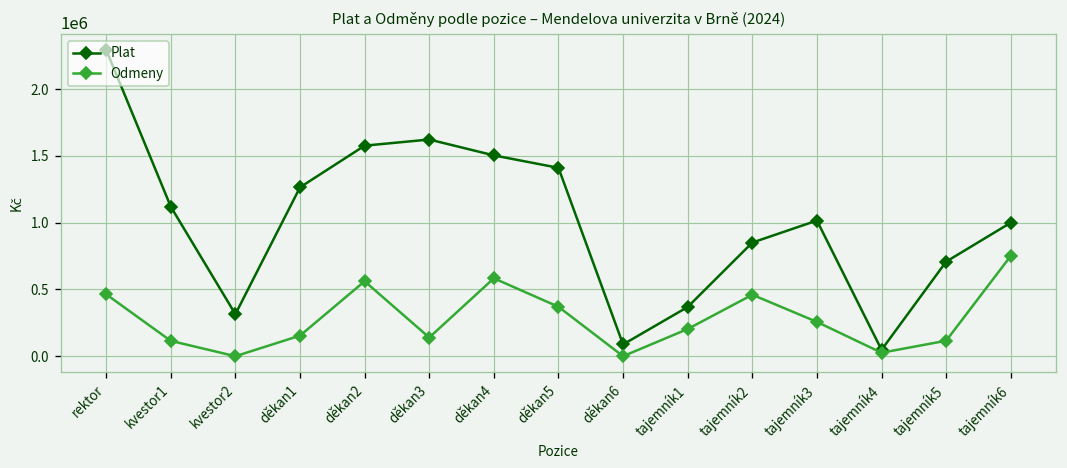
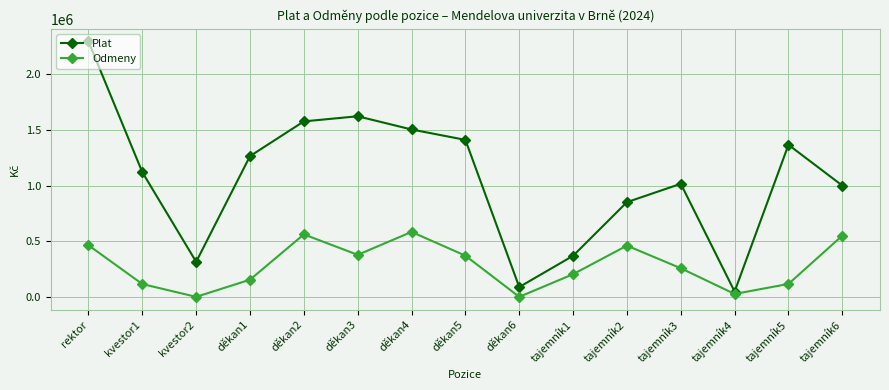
  {
    "Plat": {
      "kvestor1": 1120000,
      "kvestor2": 310000,
      "děkan1": 1260000,
      "děkan2": 1580000,
      "děkan3": 1620000,
      "děkan4": 1500000,
      "děkan5": 1410000,
      "děkan6": 90000,
      "tajemník1": 370000,
      "tajemník2": 850000,
      "tajemník3": 1020000,
-     "tajemník5": 710000,
+     "tajemník5": 1370000,
      "tajemník6": 1000000
    },
    "Odmeny": {
      "rektor": 460000,
      "kvestor1": 120000,
      "kvestor2": 0,
      "děkan1": 150000,
      "děkan2": 560000,
-     "děkan3": 140000,
+     "děkan3": 380000,
      "děkan4": 580000,
      "děkan5": 370000,
      "děkan6": 0,
      "tajemník1": 200000,
      "tajemník2": 460000,
      "tajemník3": 260000,
      "tajemník5": 120000,
-     "tajemník6": 750000
+     "tajemník6": 550000
    }
  }
